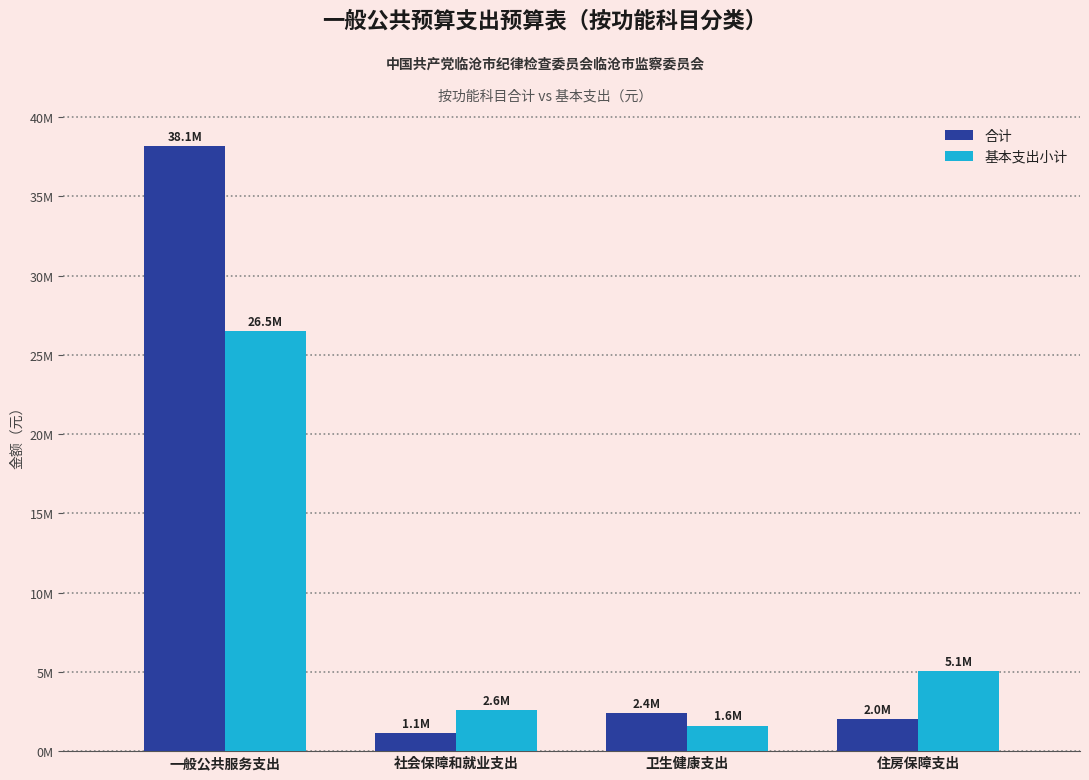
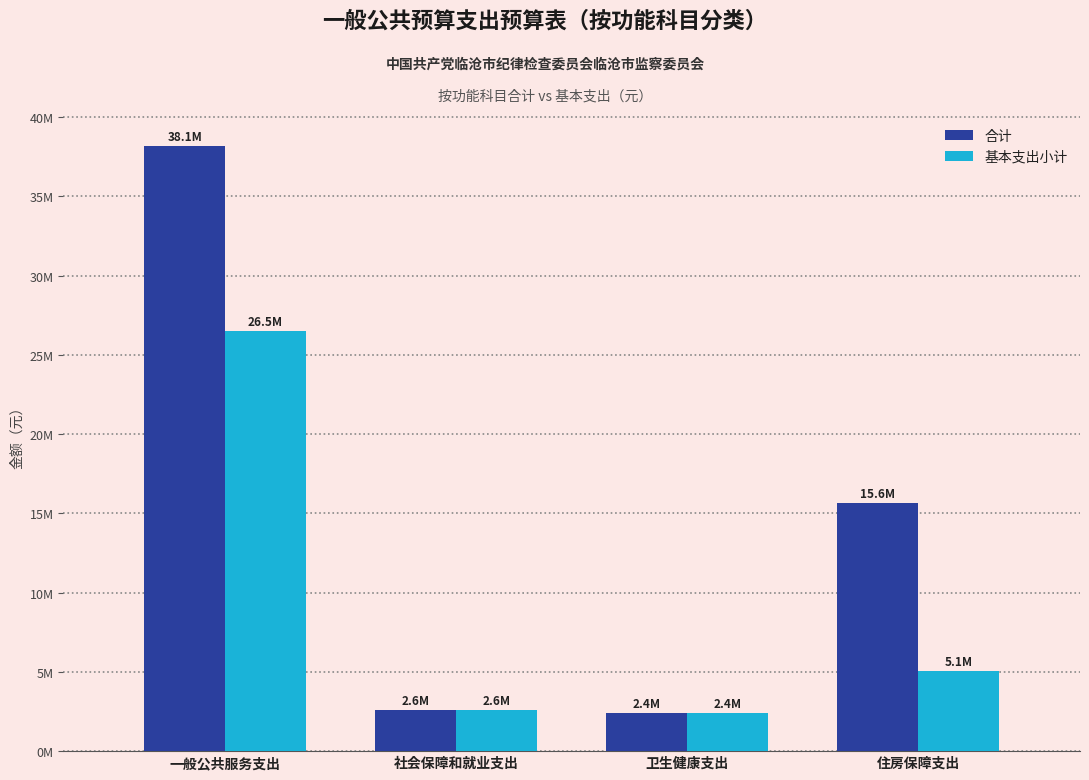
  {
    "合计": {
      "一般公共服务支出": "38.1M",
-     "社会保障和就业支出": "1.1M",
+     "社会保障和就业支出": "2.6M",
      "卫生健康支出": "2.4M",
-     "住房保障支出": "2.0M"
+     "住房保障支出": "15.6M"
    },
    "基本支出小计": {
      "一般公共服务支出": "26.5M",
      "社会保障和就业支出": "2.6M",
-     "卫生健康支出": "1.6M",
+     "卫生健康支出": "2.4M",
      "住房保障支出": "5.1M"
    }
  }
